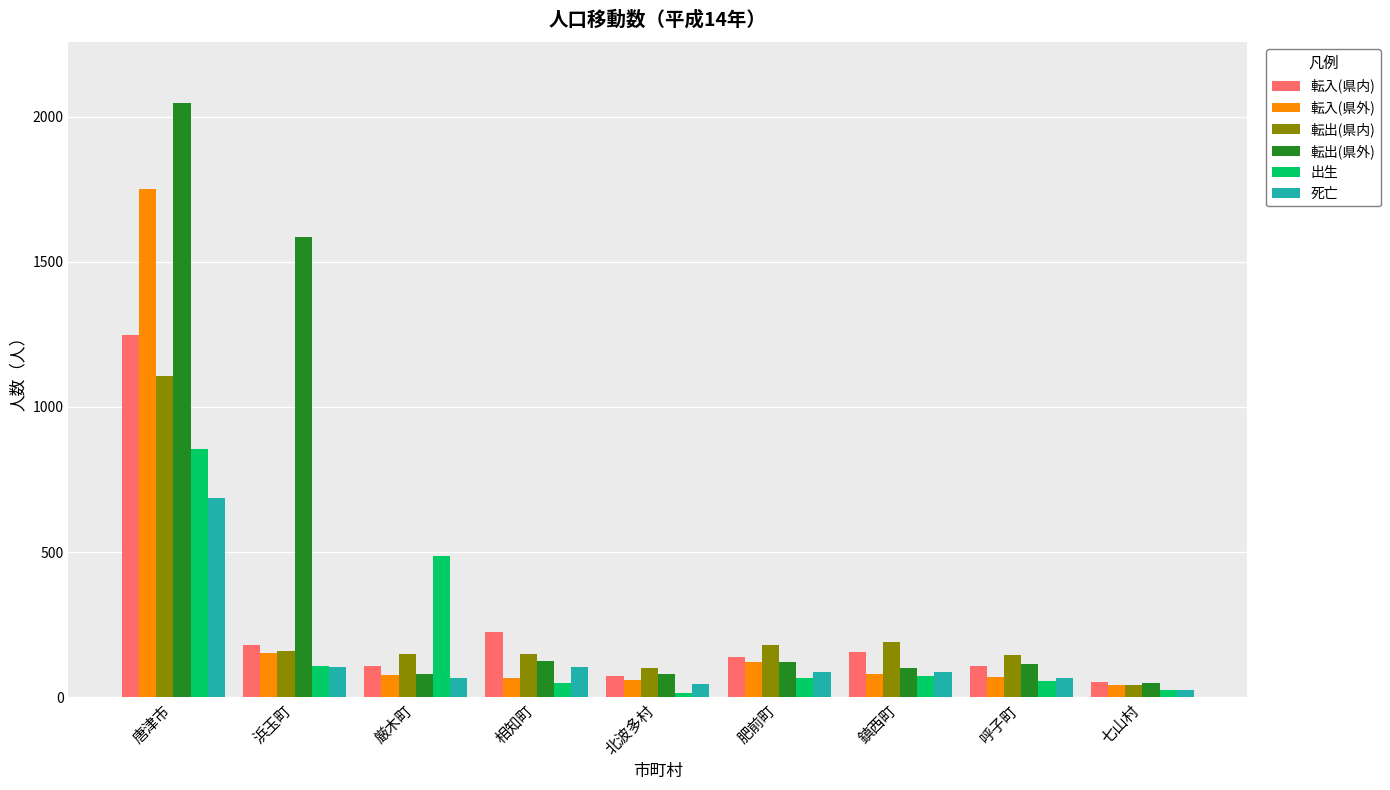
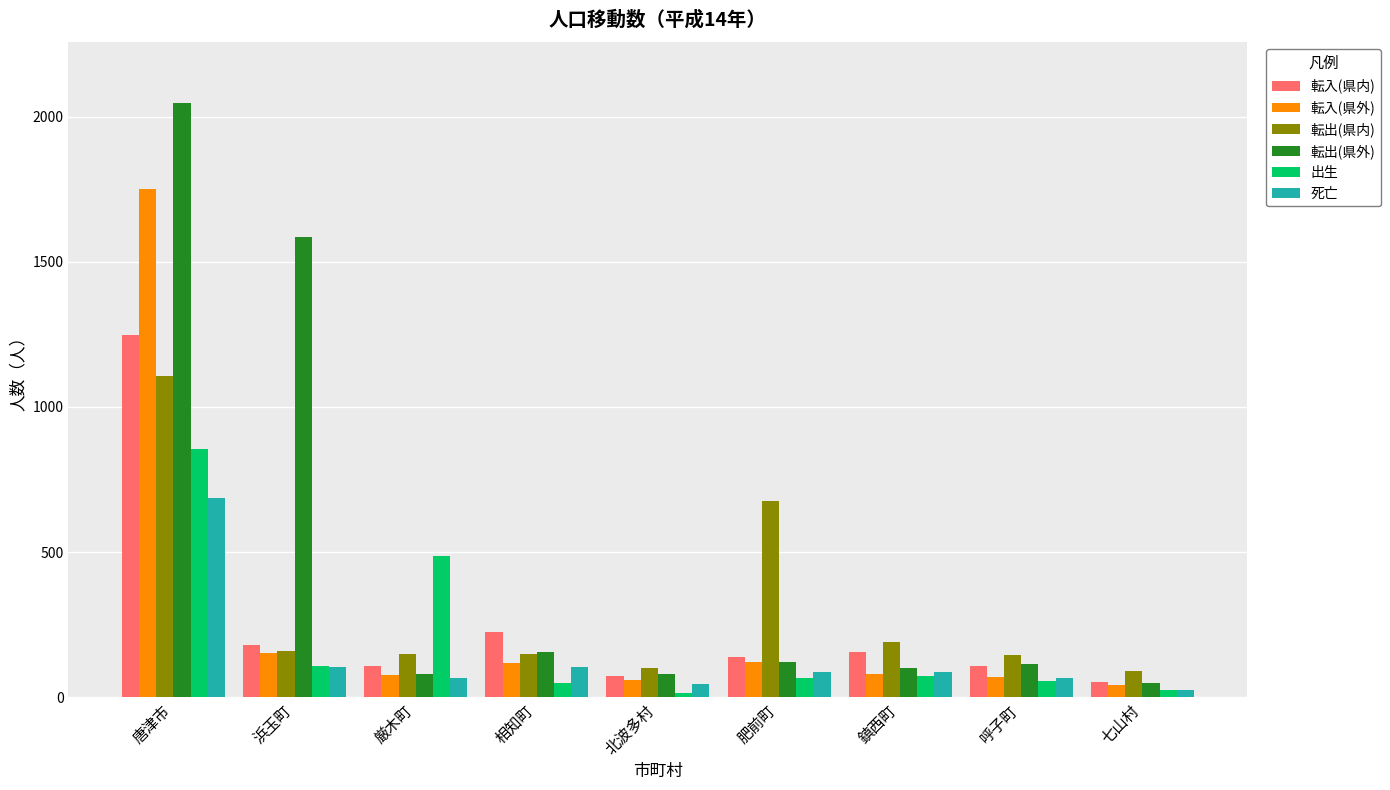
  {
    "転入(県内)": {
      "唐津市": 1250,
      "浜玉町": 180,
      "厳木町": 110,
      "相知町": 230,
      "北波多村": 80,
      "肥前町": 140,
      "鎮西町": 160,
      "呼子町": 110,
      "七山村": 50
    },
    "転入(県外)": {
      "唐津市": 1750,
      "浜玉町": 150,
      "厳木町": 80,
-     "相知町": 70,
+     "相知町": 120,
      "北波多村": 60,
      "肥前町": 120,
      "鎮西町": 80,
      "呼子町": 70,
      "七山村": 40
    },
    "転出(県内)": {
      "唐津市": 1110,
      "浜玉町": 160,
      "厳木町": 150,
      "相知町": 150,
      "北波多村": 100,
-     "肥前町": 180,
+     "肥前町": 680,
      "鎮西町": 190,
      "呼子町": 150,
-     "七山村": 40
+     "七山村": 90
    },
    "転出(県外)": {
      "唐津市": 2050,
      "浜玉町": 1590,
      "厳木町": 80,
-     "相知町": 130,
+     "相知町": 160,
      "北波多村": 80,
      "肥前町": 120,
      "鎮西町": 100,
      "呼子町": 120,
      "七山村": 50
    },
    "出生": {
      "唐津市": 850,
      "浜玉町": 110,
      "厳木町": 490,
      "相知町": 50,
      "北波多村": 20,
      "肥前町": 70,
      "鎮西町": 80,
      "呼子町": 60,
      "七山村": 20
    },
    "死亡": {
      "唐津市": 690,
      "浜玉町": 100,
      "厳木町": 70,
      "相知町": 110,
      "北波多村": 50,
      "肥前町": 90,
      "鎮西町": 90,
      "呼子町": 70,
      "七山村": 20
    }
  }
